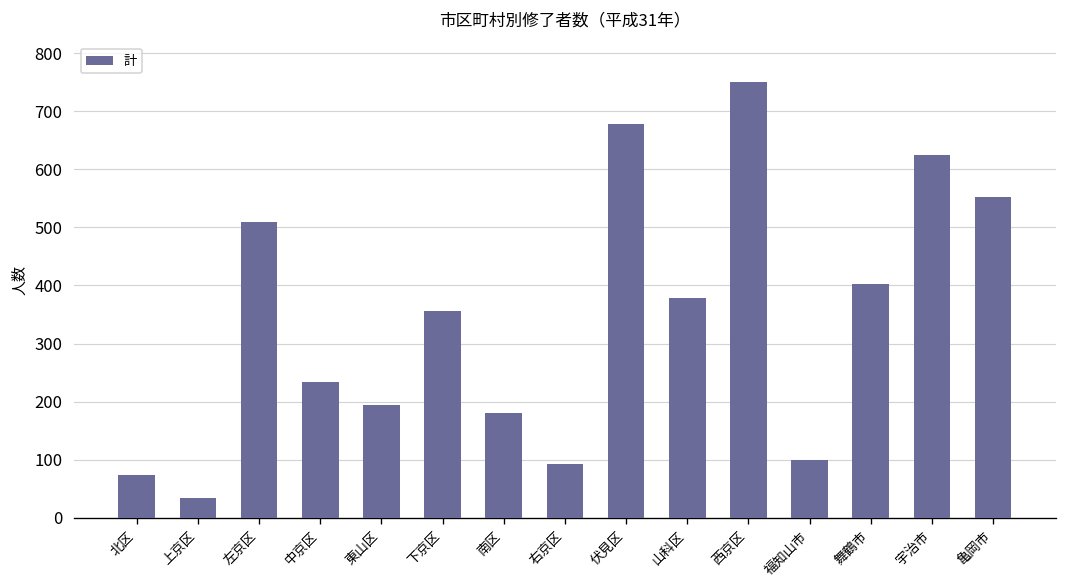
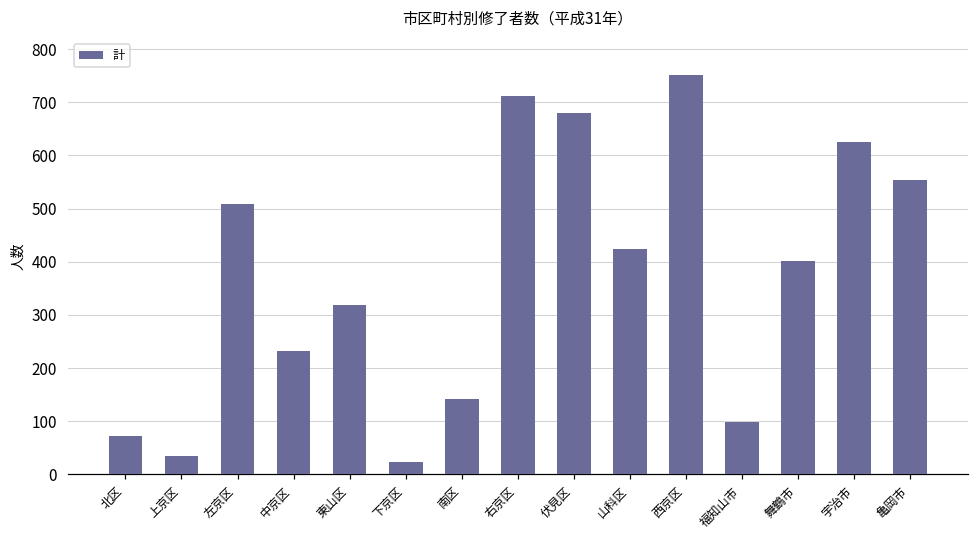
  {
    "北区": 70,
    "上京区": 30,
    "左京区": 510,
    "中京区": 230,
-   "東山区": 190,
-   "下京区": 360,
-   "南区": 180,
-   "右京区": 90,
+   "東山区": 320,
+   "下京区": 20,
+   "南区": 140,
+   "右京区": 710,
    "伏見区": 680,
-   "山科区": 380,
+   "山科区": 420,
    "西京区": 750,
    "福知山市": 100,
    "舞鶴市": 400,
    "宇治市": 630,
    "亀岡市": 550
  }
